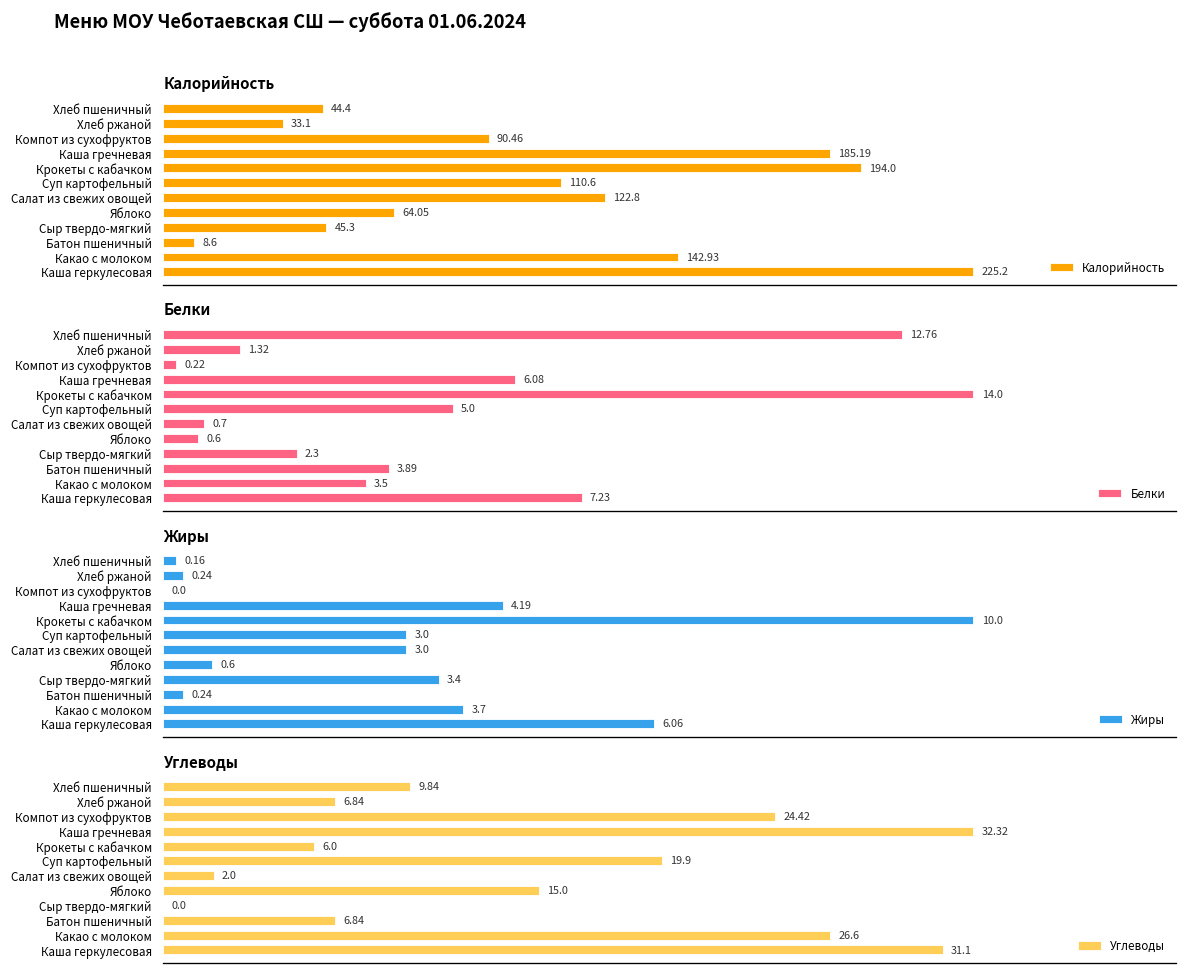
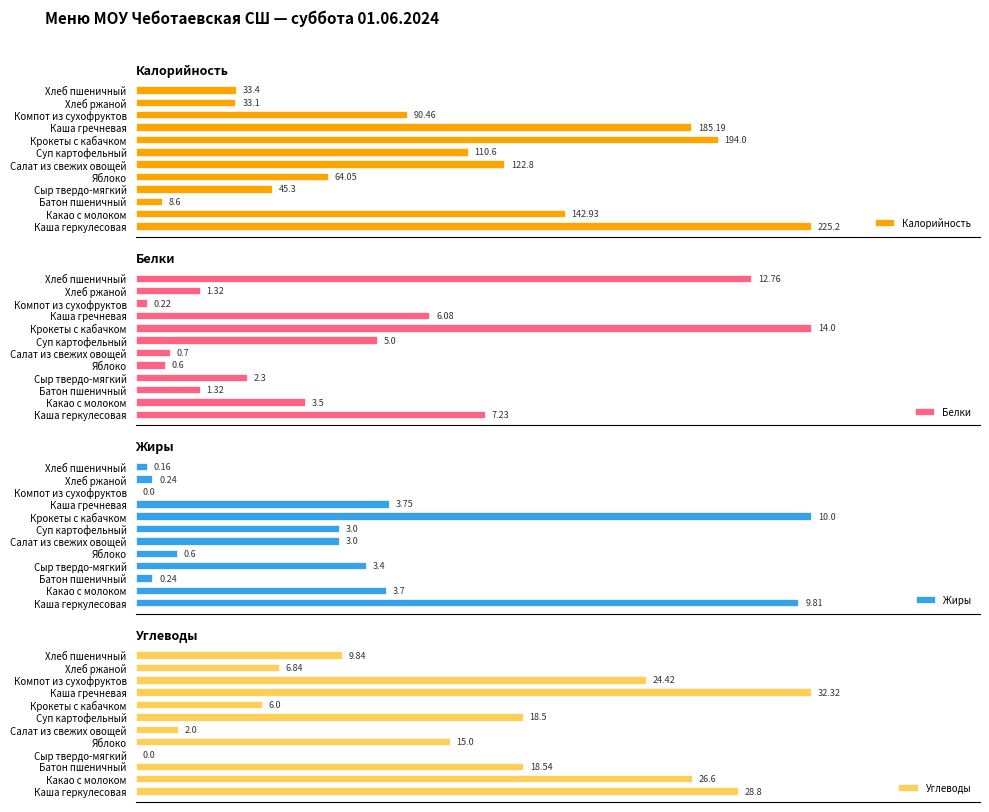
  {
    "Калорийность": {
-     "Хлеб пшеничный": 44.4,
+     "Хлеб пшеничный": 33.4,
      "Хлеб ржаной": 33.1,
      "Компот из сухофруктов": 90.46,
      "Каша гречневая": 185.19,
      "Крокеты с кабачком": 194.0,
      "Суп картофельный": 110.6,
      "Салат из свежих овощей": 122.8,
      "Яблоко": 64.05,
      "Сыр твердо-мягкий": 45.3,
      "Батон пшеничный": 8.6,
      "Какао с молоком": 142.93,
      "Каша геркулесовая": 225.2
    },
    "Белки": {
      "Хлеб пшеничный": 12.76,
      "Хлеб ржаной": 1.32,
      "Компот из сухофруктов": 0.22,
      "Каша гречневая": 6.08,
      "Крокеты с кабачком": 14.0,
      "Суп картофельный": 5.0,
      "Салат из свежих овощей": 0.7,
      "Яблоко": 0.6,
      "Сыр твердо-мягкий": 2.3,
-     "Батон пшеничный": 3.89,
+     "Батон пшеничный": 1.32,
      "Какао с молоком": 3.5,
      "Каша геркулесовая": 7.23
    },
    "Жиры": {
      "Хлеб пшеничный": 0.16,
      "Хлеб ржаной": 0.24,
      "Компот из сухофруктов": 0.0,
-     "Каша гречневая": 4.19,
+     "Каша гречневая": 3.75,
      "Крокеты с кабачком": 10.0,
      "Суп картофельный": 3.0,
      "Салат из свежих овощей": 3.0,
      "Яблоко": 0.6,
      "Сыр твердо-мягкий": 3.4,
      "Батон пшеничный": 0.24,
      "Какао с молоком": 3.7,
-     "Каша геркулесовая": 6.06
+     "Каша геркулесовая": 9.81
    },
    "Углеводы": {
      "Хлеб пшеничный": 9.84,
      "Хлеб ржаной": 6.84,
      "Компот из сухофруктов": 24.42,
      "Каша гречневая": 32.32,
      "Крокеты с кабачком": 6.0,
-     "Суп картофельный": 19.9,
+     "Суп картофельный": 18.5,
      "Салат из свежих овощей": 2.0,
      "Яблоко": 15.0,
      "Сыр твердо-мягкий": 0.0,
-     "Батон пшеничный": 6.84,
+     "Батон пшеничный": 18.54,
      "Какао с молоком": 26.6,
-     "Каша геркулесовая": 31.1
+     "Каша геркулесовая": 28.8
    }
  }
